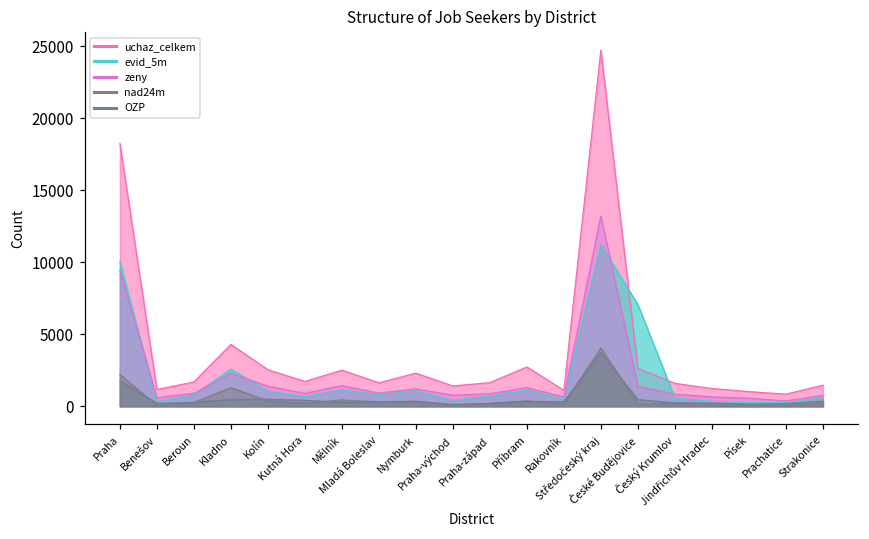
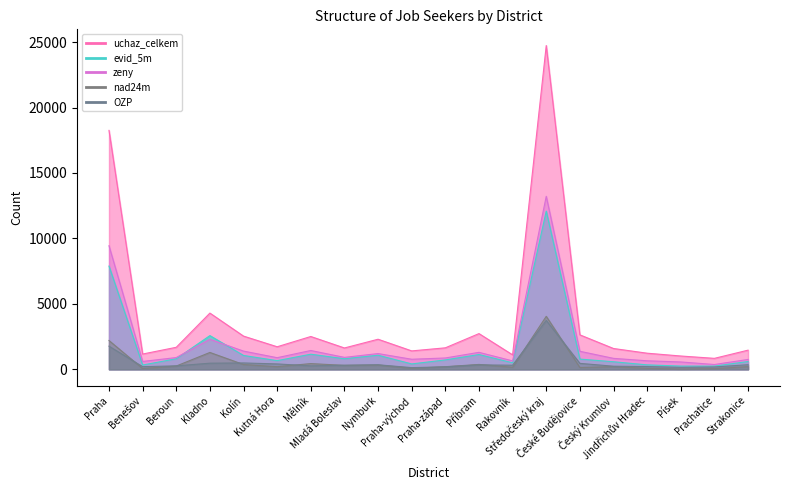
  {
    "evid_5m": {
-     "Praha": 10100,
+     "Praha": 7900,
      "Kladno": 2600,
      "Kolín": 1100,
      "Kutná Hora": 700,
      "Mělník": 1200,
      "Praha-východ": 400,
-     "Středočeský kraj": 11200,
-     "České Budějovice": 7100,
+     "Středočeský kraj": 12100,
+     "České Budějovice": 800,
      "Český Krumlov": 600
    }
  }
